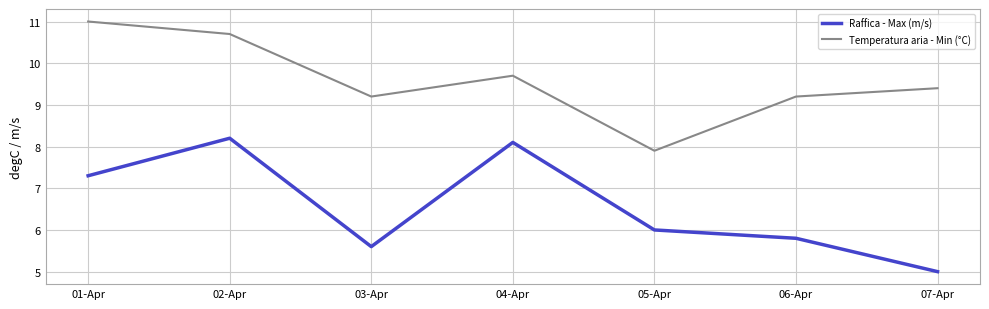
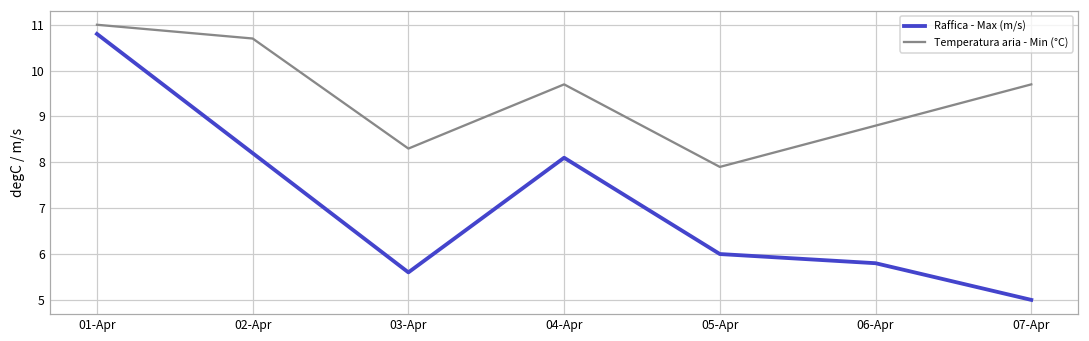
  {
    "Raffica - Max (m/s)": {
-     "01-Apr": 7.3,
+     "01-Apr": 10.8,
      "02-Apr": 8.2,
      "03-Apr": 5.6,
      "04-Apr": 8.1,
      "05-Apr": 6.0,
      "06-Apr": 5.8,
      "07-Apr": 5.0
    },
    "Temperatura aria - Min (°C)": {
      "01-Apr": 11.0,
      "02-Apr": 10.7,
-     "03-Apr": 9.2,
+     "03-Apr": 8.3,
      "04-Apr": 9.7,
      "05-Apr": 7.9,
-     "06-Apr": 9.2,
-     "07-Apr": 9.4
+     "06-Apr": 8.8,
+     "07-Apr": 9.7
    }
  }
